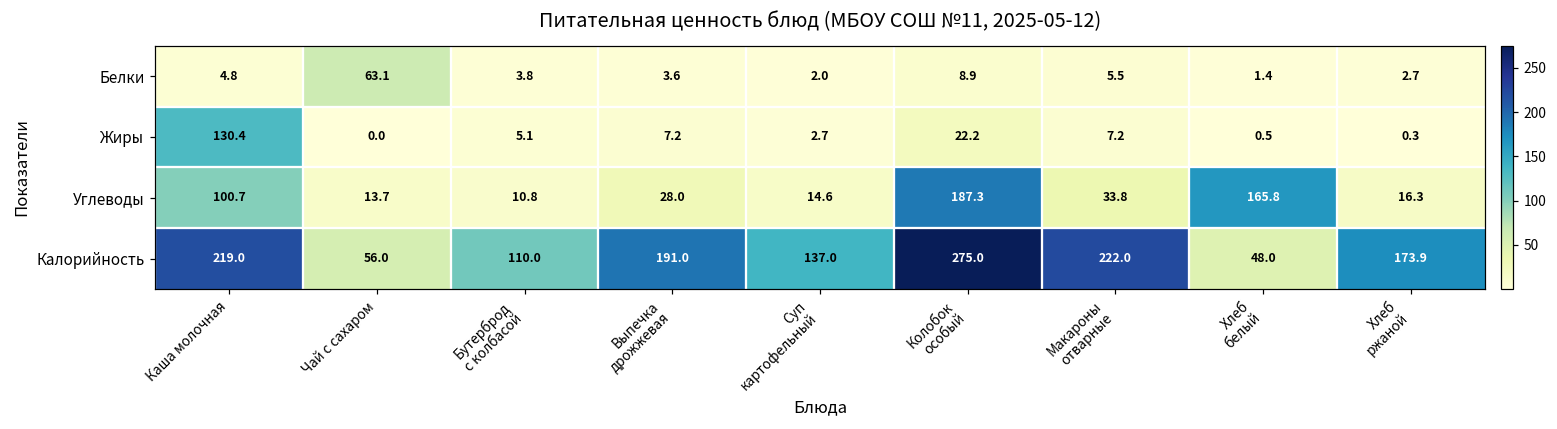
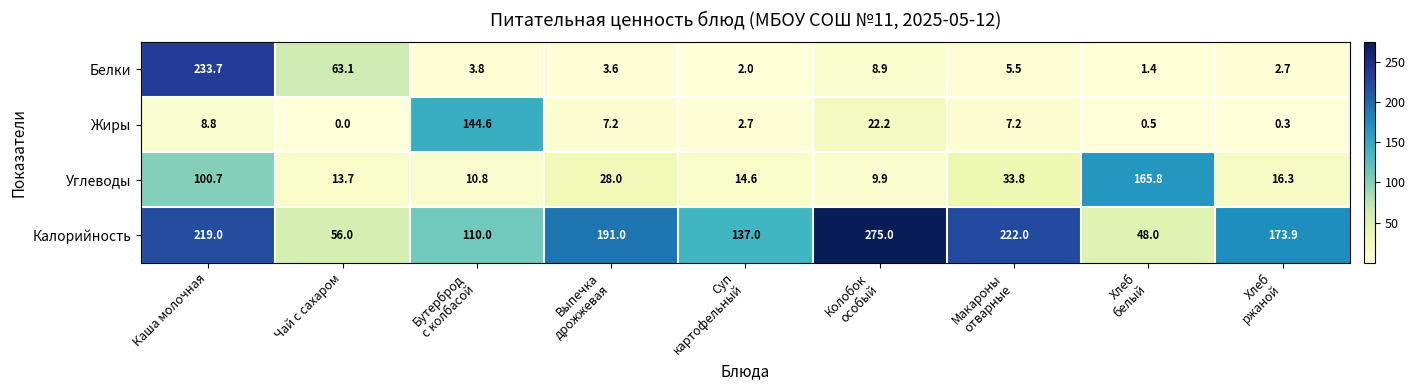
  {
    "Белки": {
-     "Каша молочная": 4.8,
+     "Каша молочная": 233.7,
      "Чай с сахаром": 63.1,
      "Бутерброд с колбасой": 3.8,
      "Выпечка дрожжевая": 3.6,
      "Суп картофельный": 2.0,
      "Колобок особый": 8.9,
      "Макароны отварные": 5.5,
      "Хлеб белый": 1.4,
      "Хлеб ржаной": 2.7
    },
    "Жиры": {
-     "Каша молочная": 130.4,
+     "Каша молочная": 8.8,
      "Чай с сахаром": 0.0,
-     "Бутерброд с колбасой": 5.1,
+     "Бутерброд с колбасой": 144.6,
      "Выпечка дрожжевая": 7.2,
      "Суп картофельный": 2.7,
      "Колобок особый": 22.2,
      "Макароны отварные": 7.2,
      "Хлеб белый": 0.5,
      "Хлеб ржаной": 0.3
    },
    "Углеводы": {
      "Каша молочная": 100.7,
      "Чай с сахаром": 13.7,
      "Бутерброд с колбасой": 10.8,
      "Выпечка дрожжевая": 28.0,
      "Суп картофельный": 14.6,
-     "Колобок особый": 187.3,
+     "Колобок особый": 9.9,
      "Макароны отварные": 33.8,
      "Хлеб белый": 165.8,
      "Хлеб ржаной": 16.3
    },
    "Калорийность": {
      "Каша молочная": 219.0,
      "Чай с сахаром": 56.0,
      "Бутерброд с колбасой": 110.0,
      "Выпечка дрожжевая": 191.0,
      "Суп картофельный": 137.0,
      "Колобок особый": 275.0,
      "Макароны отварные": 222.0,
      "Хлеб белый": 48.0,
      "Хлеб ржаной": 173.9
    }
  }
